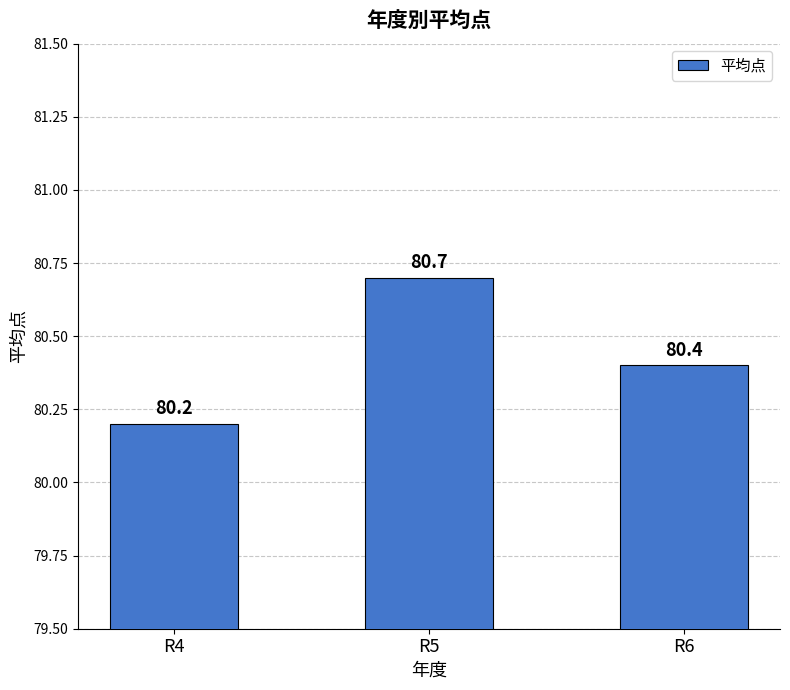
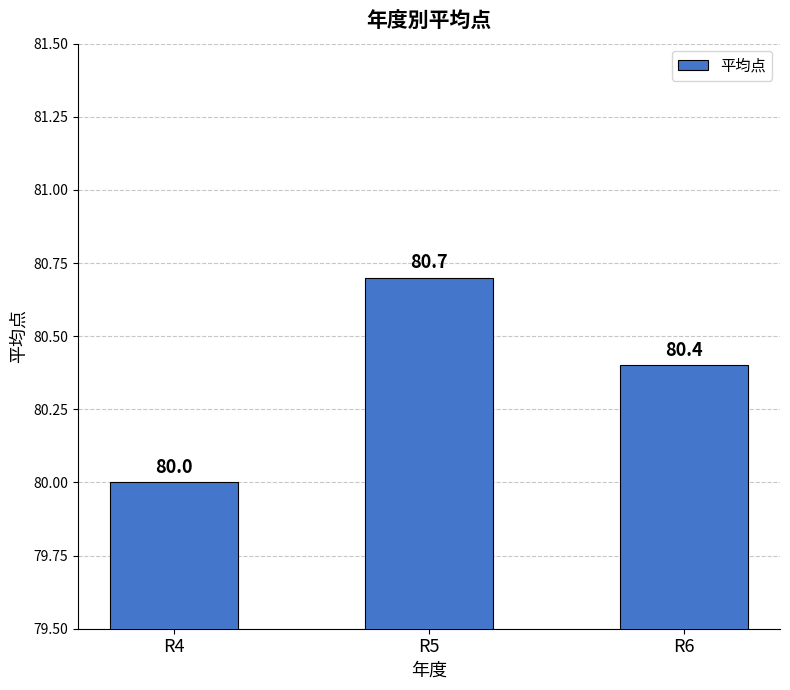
  {
-   "R4": 80.2,
+   "R4": 80.0,
    "R5": 80.7,
    "R6": 80.4
  }
